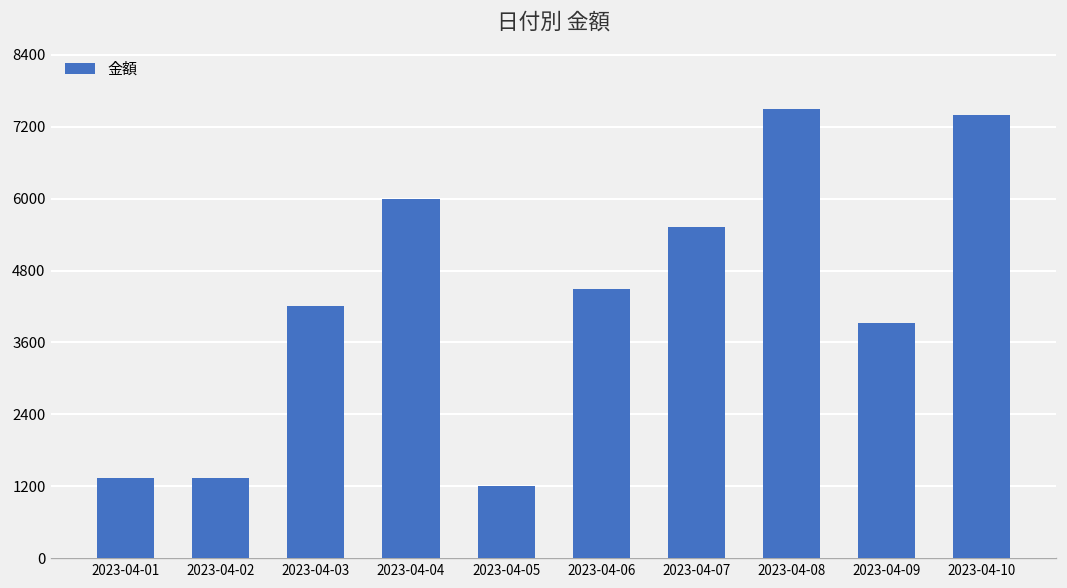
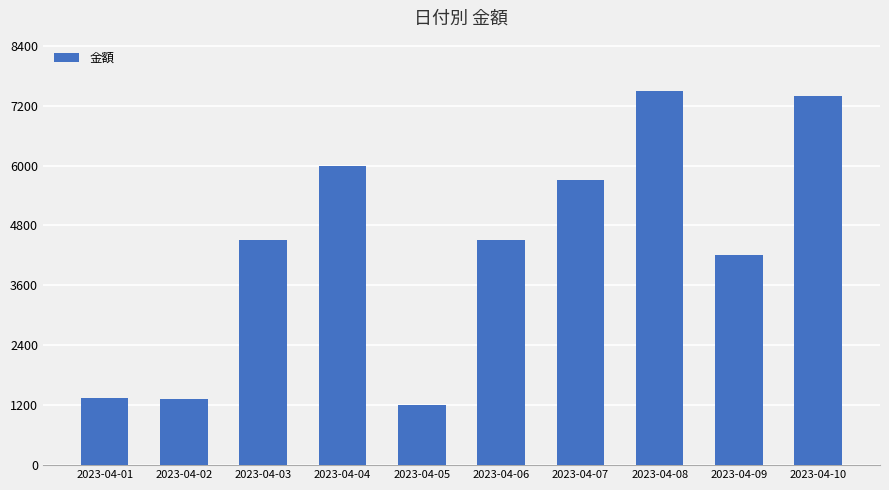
  {
    "2023-04-01": 1300,
    "2023-04-02": 1300,
-   "2023-04-03": 4200,
+   "2023-04-03": 4500,
    "2023-04-04": 6000,
    "2023-04-05": 1200,
    "2023-04-06": 4500,
-   "2023-04-07": 5500,
+   "2023-04-07": 5700,
    "2023-04-08": 7500,
-   "2023-04-09": 3900,
+   "2023-04-09": 4200,
    "2023-04-10": 7400
  }
